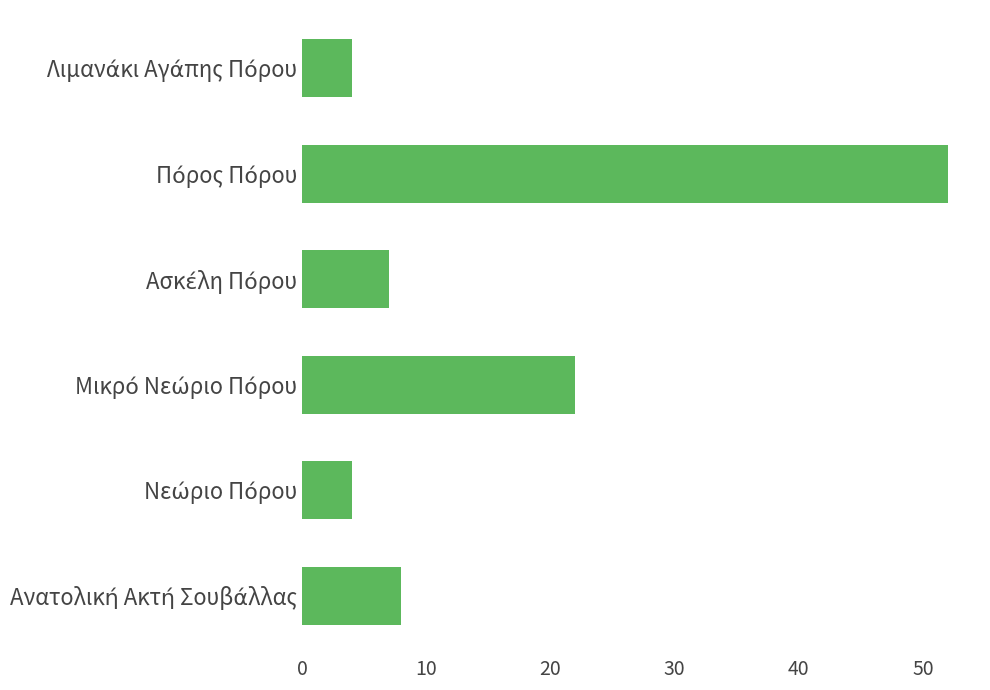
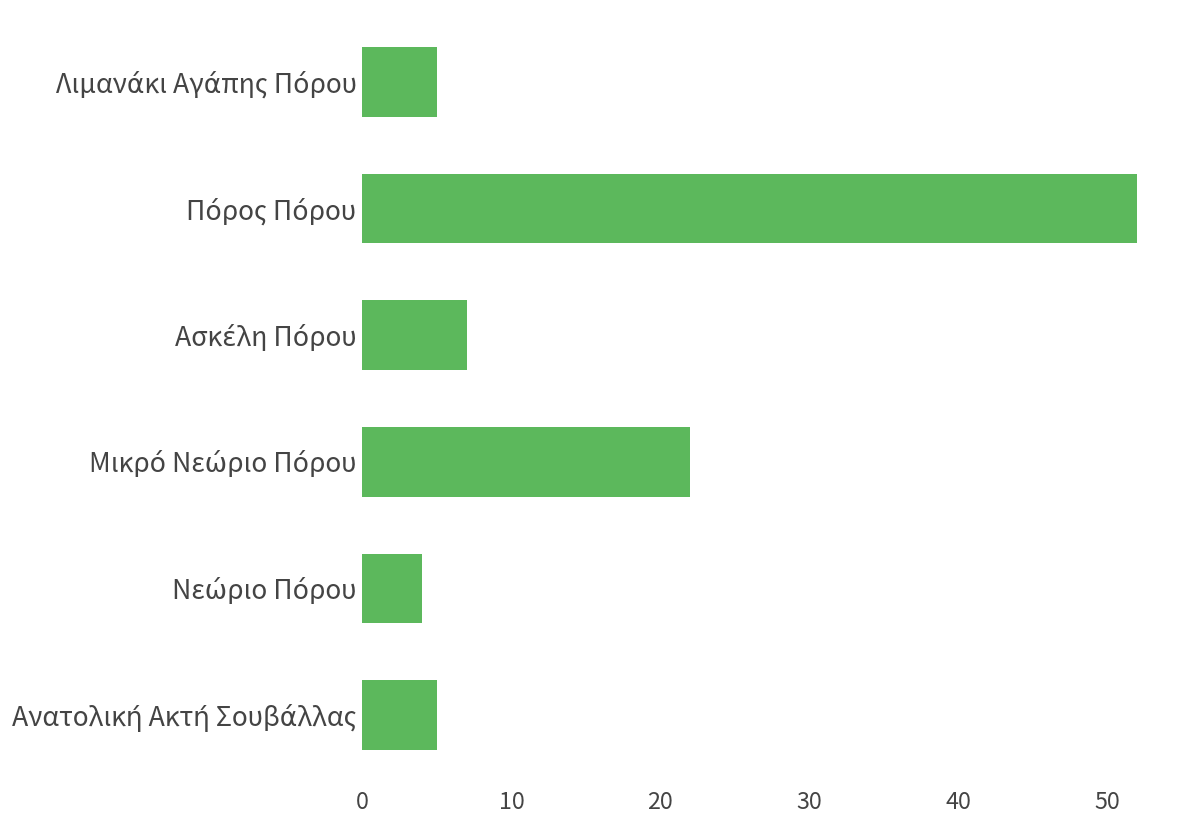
  {
-   "Λιμανάκι Αγάπης Πόρου": 4,
+   "Λιμανάκι Αγάπης Πόρου": 5,
    "Πόρος Πόρου": 52,
    "Ασκέλη Πόρου": 7,
    "Μικρό Νεώριο Πόρου": 22,
    "Νεώριο Πόρου": 4,
-   "Ανατολική Ακτή Σουβάλλας": 8
+   "Ανατολική Ακτή Σουβάλλας": 5
  }
